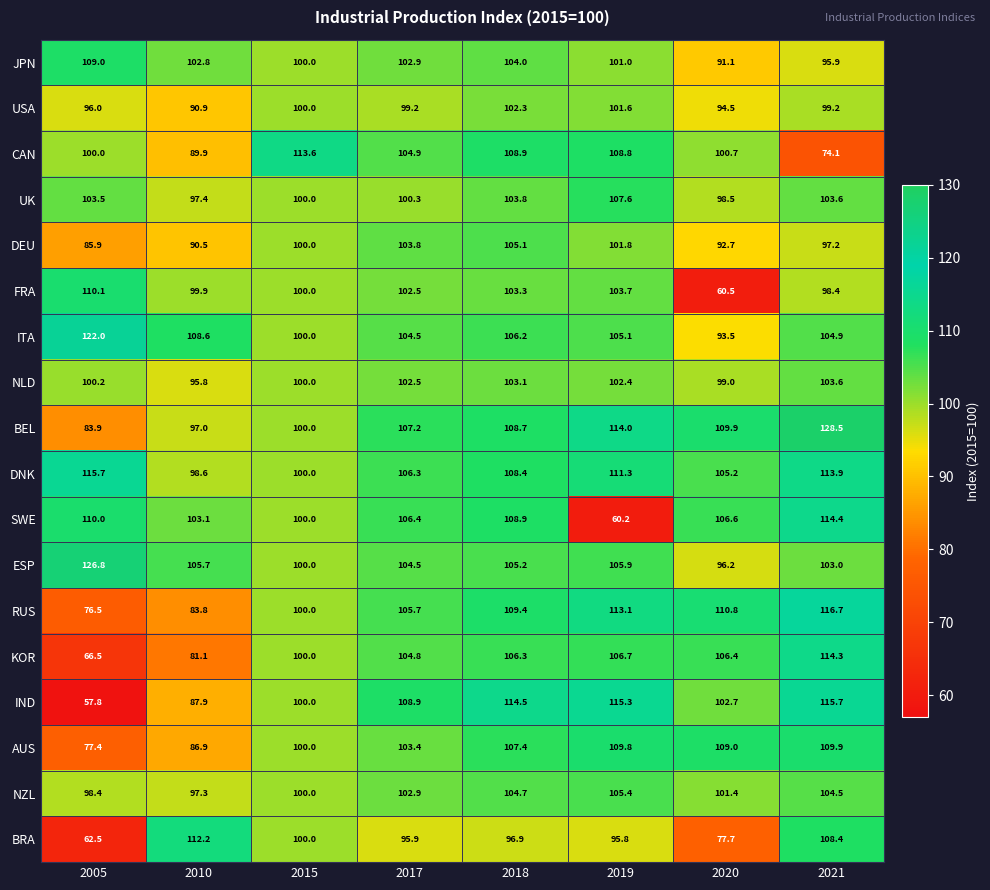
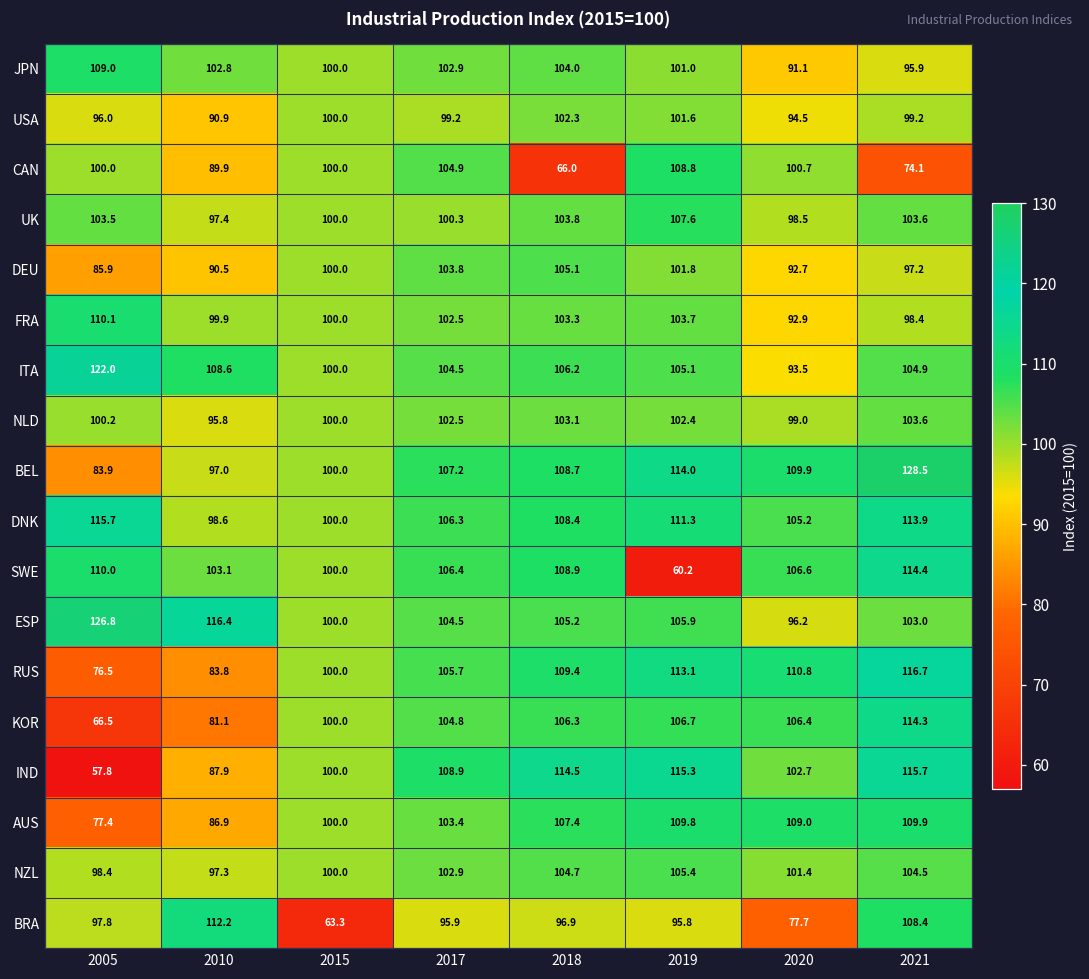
  {
    "JPN": {
      "2005": 109.0,
      "2010": 102.8,
      "2015": 100.0,
      "2017": 102.9,
      "2018": 104.0,
      "2019": 101.0,
      "2020": 91.1,
      "2021": 95.9
    },
    "USA": {
      "2005": 96.0,
      "2010": 90.9,
      "2015": 100.0,
      "2017": 99.2,
      "2018": 102.3,
      "2019": 101.6,
      "2020": 94.5,
      "2021": 99.2
    },
    "CAN": {
      "2005": 100.0,
      "2010": 89.9,
-     "2015": 113.6,
+     "2015": 100.0,
      "2017": 104.9,
-     "2018": 108.9,
+     "2018": 66.0,
      "2019": 108.8,
      "2020": 100.7,
      "2021": 74.1
    },
    "UK": {
      "2005": 103.5,
      "2010": 97.4,
      "2015": 100.0,
      "2017": 100.3,
      "2018": 103.8,
      "2019": 107.6,
      "2020": 98.5,
      "2021": 103.6
    },
    "DEU": {
      "2005": 85.9,
      "2010": 90.5,
      "2015": 100.0,
      "2017": 103.8,
      "2018": 105.1,
      "2019": 101.8,
      "2020": 92.7,
      "2021": 97.2
    },
    "FRA": {
      "2005": 110.1,
      "2010": 99.9,
      "2015": 100.0,
      "2017": 102.5,
      "2018": 103.3,
      "2019": 103.7,
-     "2020": 60.5,
+     "2020": 92.9,
      "2021": 98.4
    },
    "ITA": {
      "2005": 122.0,
      "2010": 108.6,
      "2015": 100.0,
      "2017": 104.5,
      "2018": 106.2,
      "2019": 105.1,
      "2020": 93.5,
      "2021": 104.9
    },
    "NLD": {
      "2005": 100.2,
      "2010": 95.8,
      "2015": 100.0,
      "2017": 102.5,
      "2018": 103.1,
      "2019": 102.4,
      "2020": 99.0,
      "2021": 103.6
    },
    "BEL": {
      "2005": 83.9,
      "2010": 97.0,
      "2015": 100.0,
      "2017": 107.2,
      "2018": 108.7,
      "2019": 114.0,
      "2020": 109.9,
      "2021": 128.5
    },
    "DNK": {
      "2005": 115.7,
      "2010": 98.6,
      "2015": 100.0,
      "2017": 106.3,
      "2018": 108.4,
      "2019": 111.3,
      "2020": 105.2,
      "2021": 113.9
    },
    "SWE": {
      "2005": 110.0,
      "2010": 103.1,
      "2015": 100.0,
      "2017": 106.4,
      "2018": 108.9,
      "2019": 60.2,
      "2020": 106.6,
      "2021": 114.4
    },
    "ESP": {
      "2005": 126.8,
-     "2010": 105.7,
+     "2010": 116.4,
      "2015": 100.0,
      "2017": 104.5,
      "2018": 105.2,
      "2019": 105.9,
      "2020": 96.2,
      "2021": 103.0
    },
    "RUS": {
      "2005": 76.5,
      "2010": 83.8,
      "2015": 100.0,
      "2017": 105.7,
      "2018": 109.4,
      "2019": 113.1,
      "2020": 110.8,
      "2021": 116.7
    },
    "KOR": {
      "2005": 66.5,
      "2010": 81.1,
      "2015": 100.0,
      "2017": 104.8,
      "2018": 106.3,
      "2019": 106.7,
      "2020": 106.4,
      "2021": 114.3
    },
    "IND": {
      "2005": 57.8,
      "2010": 87.9,
      "2015": 100.0,
      "2017": 108.9,
      "2018": 114.5,
      "2019": 115.3,
      "2020": 102.7,
      "2021": 115.7
    },
    "AUS": {
      "2005": 77.4,
      "2010": 86.9,
      "2015": 100.0,
      "2017": 103.4,
      "2018": 107.4,
      "2019": 109.8,
      "2020": 109.0,
      "2021": 109.9
    },
    "NZL": {
      "2005": 98.4,
      "2010": 97.3,
      "2015": 100.0,
      "2017": 102.9,
      "2018": 104.7,
      "2019": 105.4,
      "2020": 101.4,
      "2021": 104.5
    },
    "BRA": {
-     "2005": 62.5,
+     "2005": 97.8,
      "2010": 112.2,
-     "2015": 100.0,
+     "2015": 63.3,
      "2017": 95.9,
      "2018": 96.9,
      "2019": 95.8,
      "2020": 77.7,
      "2021": 108.4
    }
  }
